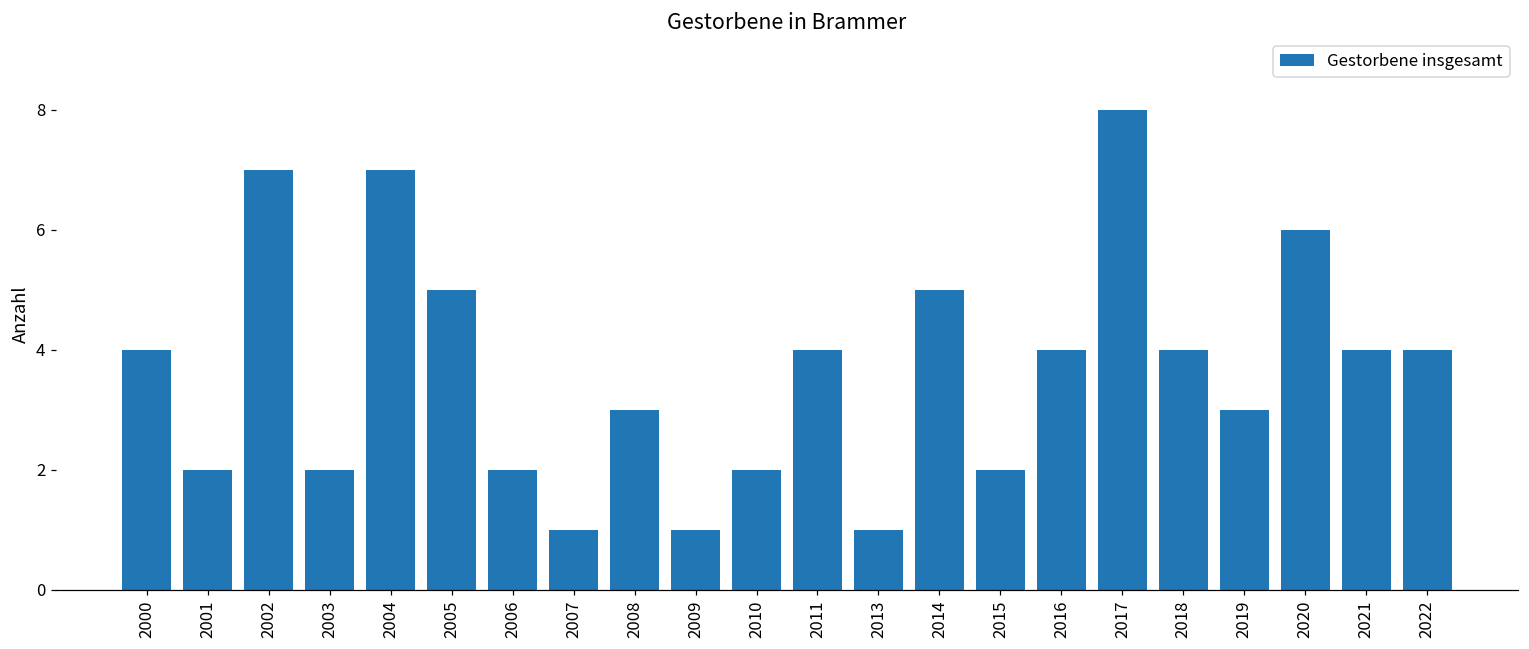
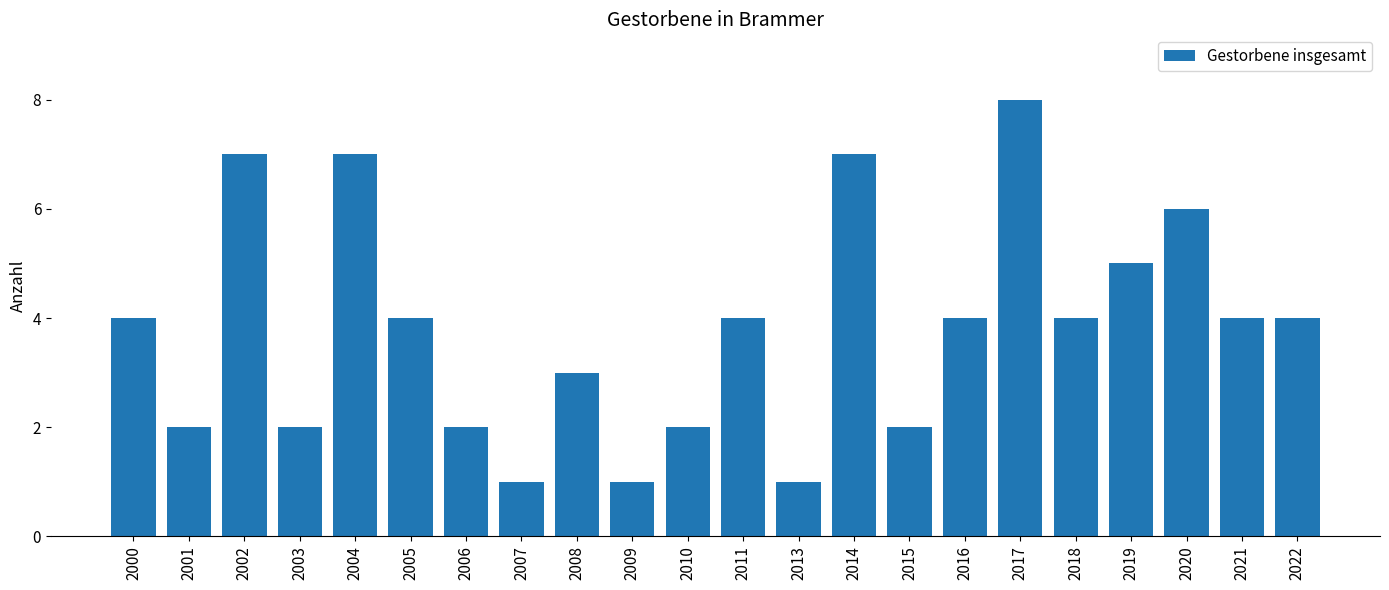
  {
    "2000": 4,
    "2001": 2,
    "2002": 7,
    "2003": 2,
    "2004": 7,
-   "2005": 5,
+   "2005": 4,
    "2006": 2,
    "2007": 1,
    "2008": 3,
    "2009": 1,
    "2010": 2,
    "2011": 4,
    "2013": 1,
-   "2014": 5,
+   "2014": 7,
    "2015": 2,
    "2016": 4,
    "2017": 8,
    "2018": 4,
-   "2019": 3,
+   "2019": 5,
    "2020": 6,
    "2021": 4,
    "2022": 4
  }
